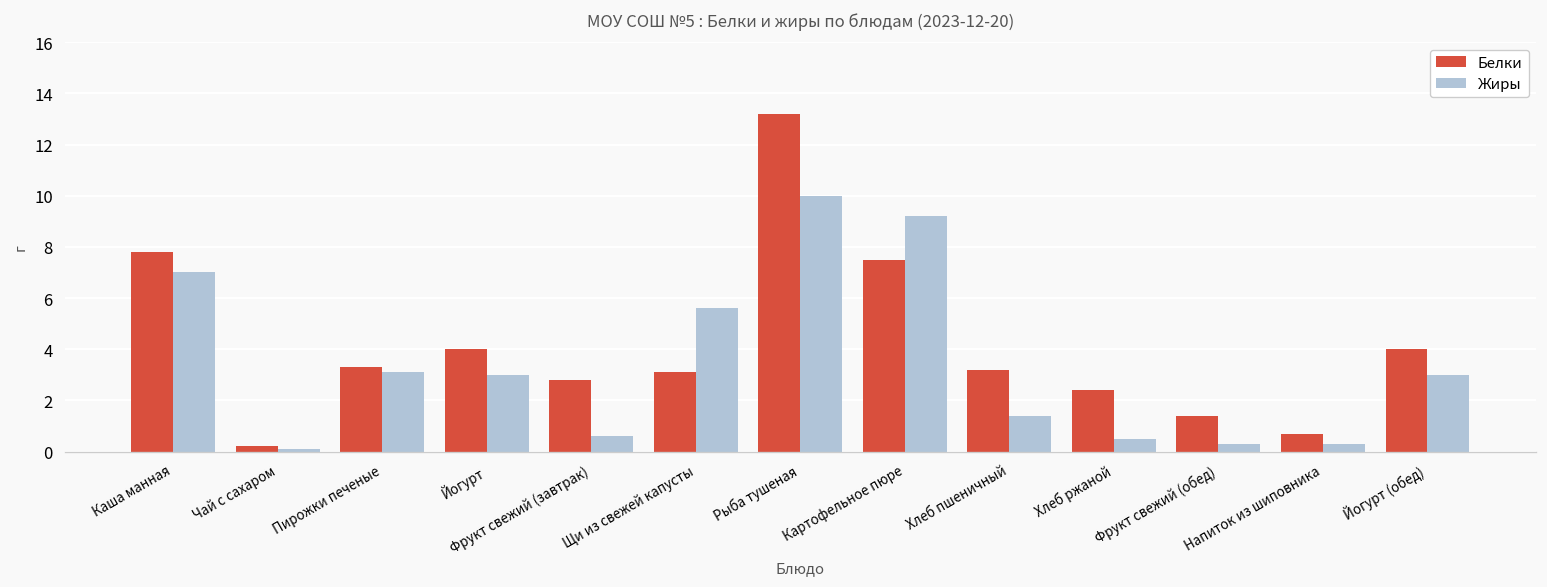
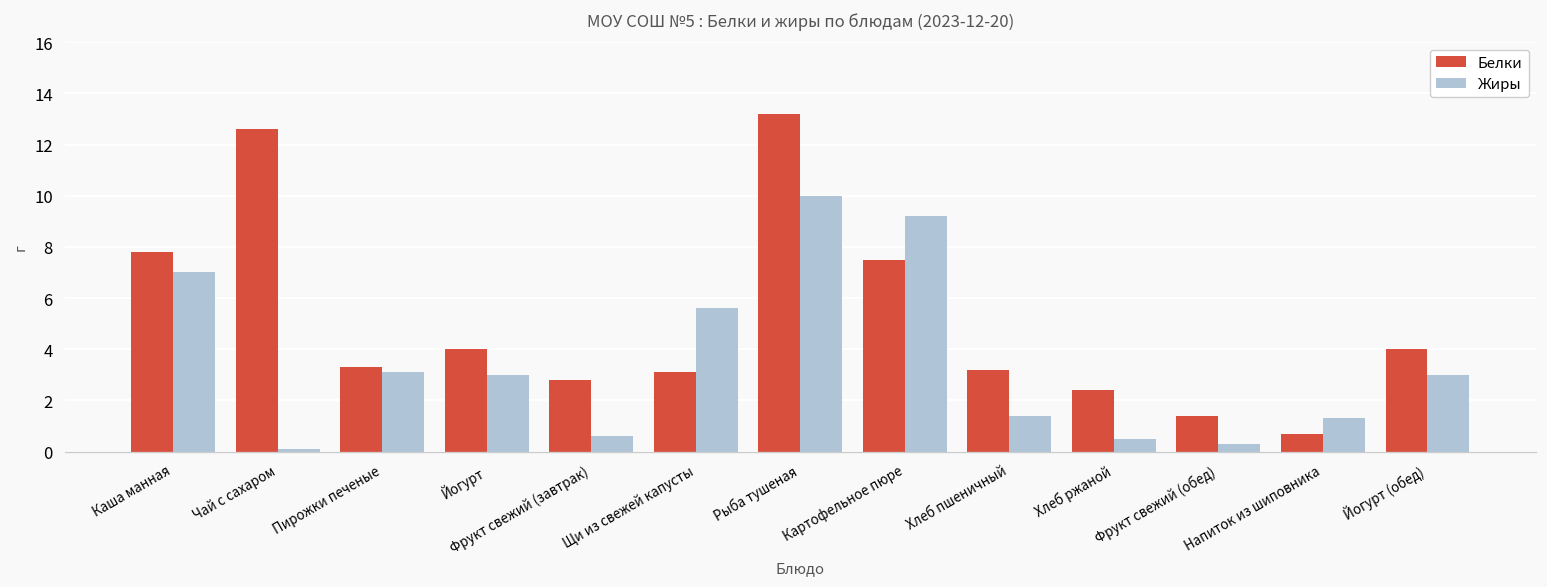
  {
    "Белки": {
      "Каша манная": 7.8,
-     "Чай с сахаром": 0.2,
+     "Чай с сахаром": 12.6,
      "Пирожки печеные": 3.3,
      "Йогурт": 4.0,
      "Фрукт свежий (завтрак)": 2.8,
      "Щи из свежей капусты": 3.1,
      "Рыба тушеная": 13.2,
      "Картофельное пюре": 7.5,
      "Хлеб пшеничный": 3.2,
      "Хлеб ржаной": 2.4,
      "Фрукт свежий (обед)": 1.4,
      "Напиток из шиповника": 0.7,
      "Йогурт (обед)": 4.0
    },
    "Жиры": {
      "Каша манная": 7.0,
      "Пирожки печеные": 3.1,
      "Йогурт": 3.0,
      "Фрукт свежий (завтрак)": 0.6,
      "Щи из свежей капусты": 5.6,
      "Рыба тушеная": 10.0,
      "Картофельное пюре": 9.2,
      "Хлеб пшеничный": 1.4,
      "Хлеб ржаной": 0.5,
      "Фрукт свежий (обед)": 0.3,
-     "Напиток из шиповника": 0.3,
+     "Напиток из шиповника": 1.3,
      "Йогурт (обед)": 3.0
    }
  }
